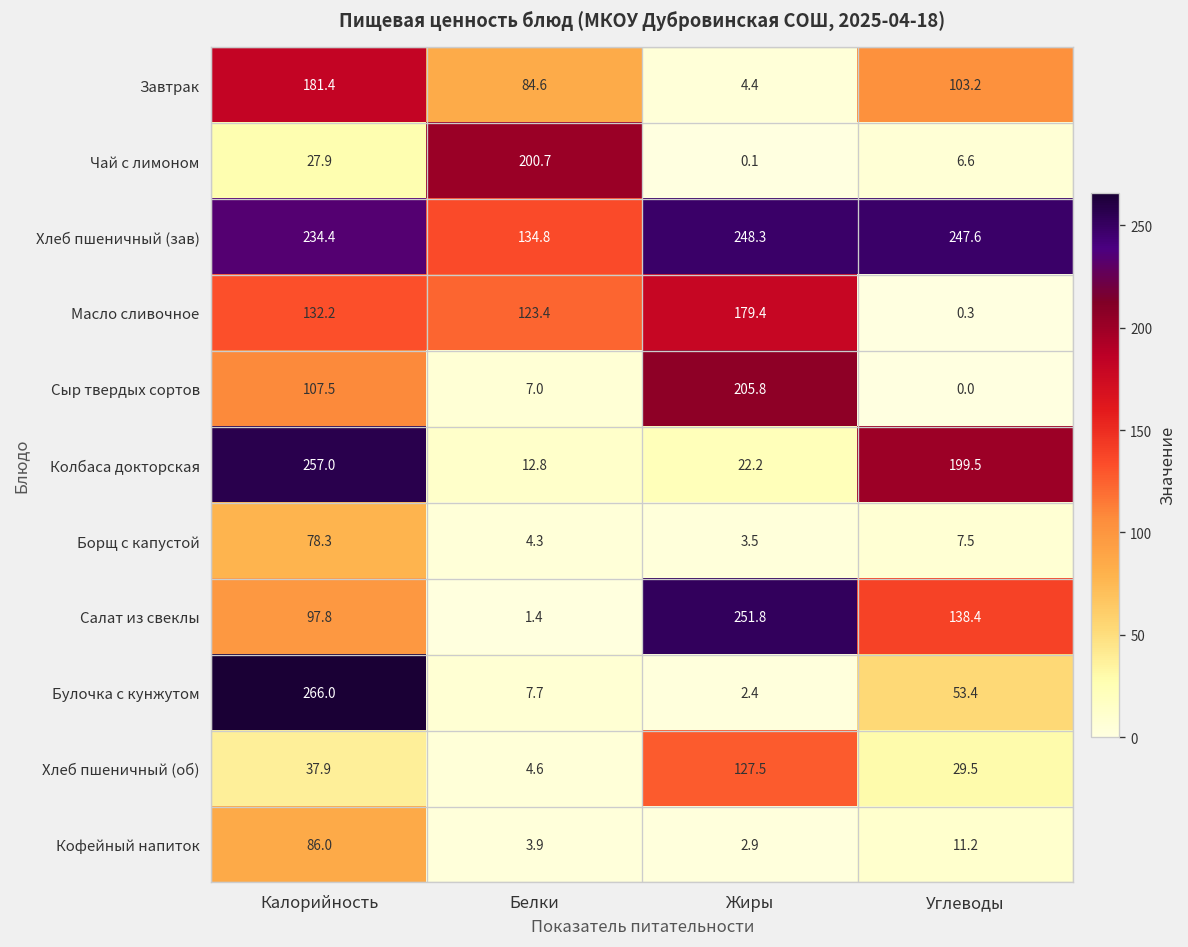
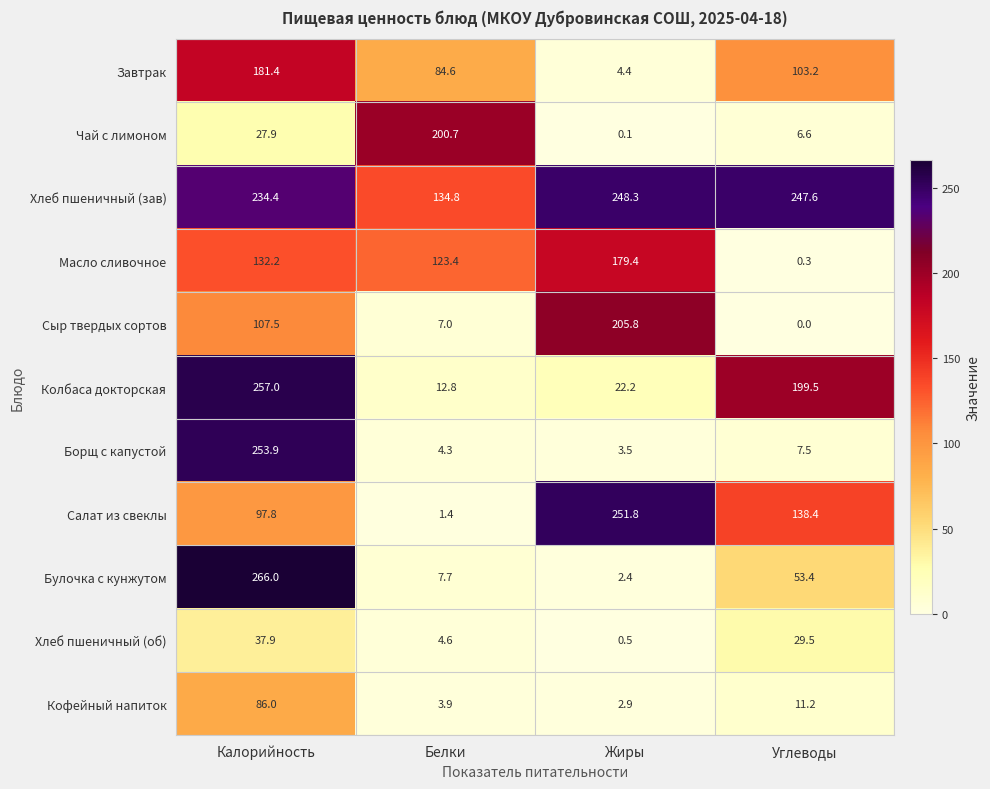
  {
    "Завтрак": {
      "Калорийность": 181.4,
      "Белки": 84.6,
      "Жиры": 4.4,
      "Углеводы": 103.2
    },
    "Чай с лимоном": {
      "Калорийность": 27.9,
      "Белки": 200.7,
      "Жиры": 0.1,
      "Углеводы": 6.6
    },
    "Хлеб пшеничный (зав)": {
      "Калорийность": 234.4,
      "Белки": 134.8,
      "Жиры": 248.3,
      "Углеводы": 247.6
    },
    "Масло сливочное": {
      "Калорийность": 132.2,
      "Белки": 123.4,
      "Жиры": 179.4,
      "Углеводы": 0.3
    },
    "Сыр твердых сортов": {
      "Калорийность": 107.5,
      "Белки": 7.0,
      "Жиры": 205.8,
      "Углеводы": 0.0
    },
    "Колбаса докторская": {
      "Калорийность": 257.0,
      "Белки": 12.8,
      "Жиры": 22.2,
      "Углеводы": 199.5
    },
    "Борщ с капустой": {
-     "Калорийность": 78.3,
+     "Калорийность": 253.9,
      "Белки": 4.3,
      "Жиры": 3.5,
      "Углеводы": 7.5
    },
    "Салат из свеклы": {
      "Калорийность": 97.8,
      "Белки": 1.4,
      "Жиры": 251.8,
      "Углеводы": 138.4
    },
    "Булочка с кунжутом": {
      "Калорийность": 266.0,
      "Белки": 7.7,
      "Жиры": 2.4,
      "Углеводы": 53.4
    },
    "Хлеб пшеничный (об)": {
      "Калорийность": 37.9,
      "Белки": 4.6,
-     "Жиры": 127.5,
+     "Жиры": 0.5,
      "Углеводы": 29.5
    },
    "Кофейный напиток": {
      "Калорийность": 86.0,
      "Белки": 3.9,
      "Жиры": 2.9,
      "Углеводы": 11.2
    }
  }
